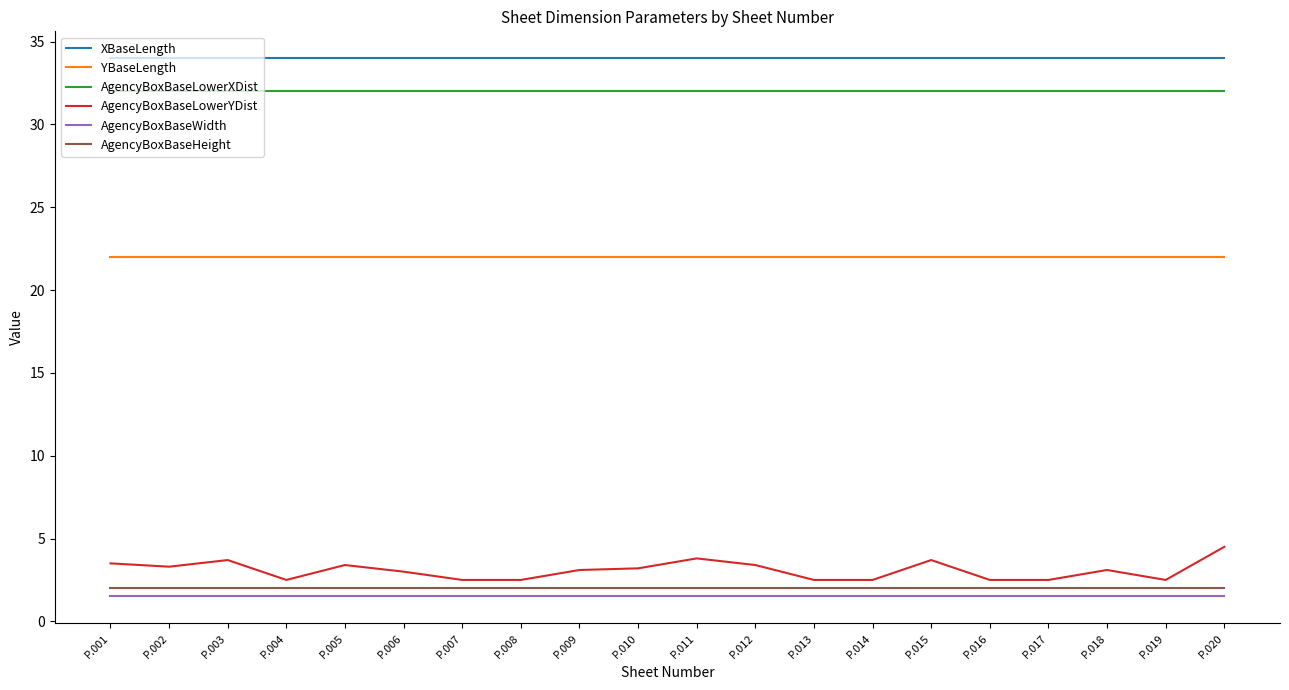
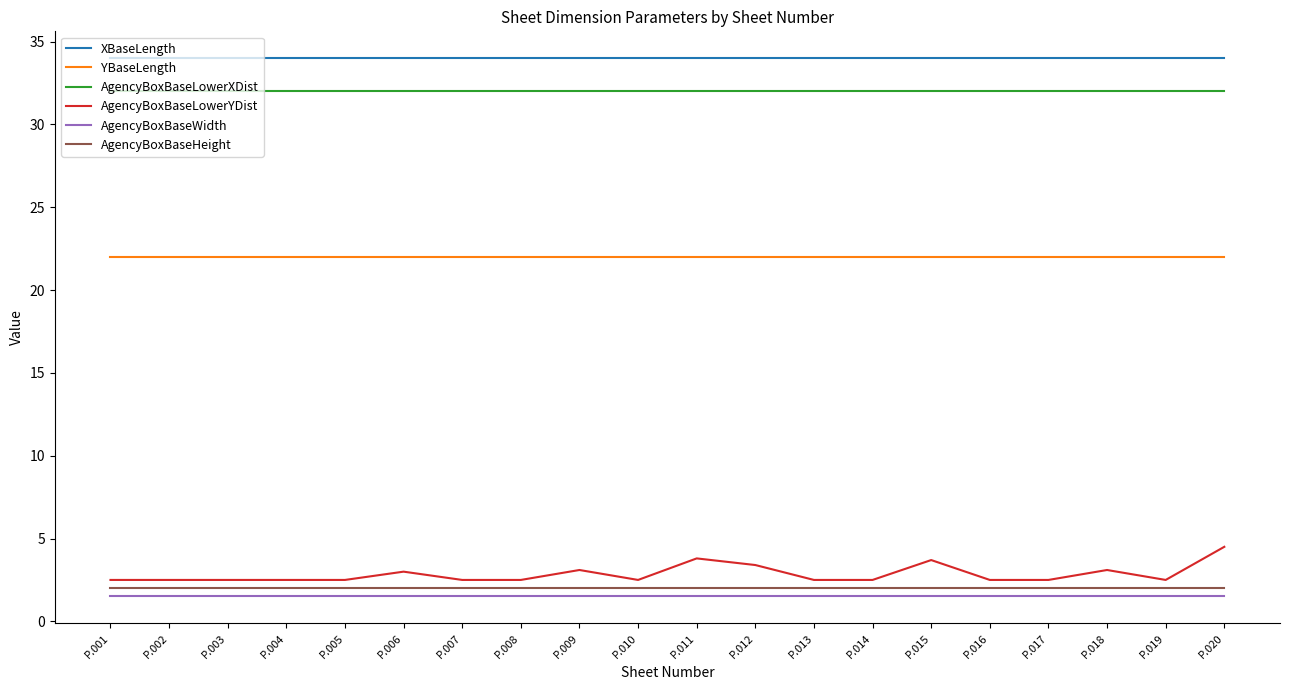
  {
    "XBaseLength": {
      "P.004": 34.0,
      "P.005": 34.0,
      "P.006": 34.0,
      "P.007": 34.0,
      "P.008": 34.0,
      "P.009": 34.0,
      "P.010": 34.0,
      "P.011": 34.0,
      "P.012": 34.0,
      "P.013": 34.0,
      "P.014": 34.0,
      "P.015": 34.0,
      "P.016": 34.0,
      "P.017": 34.0,
      "P.018": 34.0,
      "P.019": 34.0,
      "P.020": 34.0
    },
    "YBaseLength": {
      "P.001": 22.0,
      "P.002": 22.0,
      "P.003": 22.0,
      "P.004": 22.0,
      "P.005": 22.0,
      "P.006": 22.0,
      "P.007": 22.0,
      "P.008": 22.0,
      "P.009": 22.0,
      "P.010": 22.0,
      "P.011": 22.0,
      "P.012": 22.0,
      "P.013": 22.0,
      "P.014": 22.0,
      "P.015": 22.0,
      "P.016": 22.0,
      "P.017": 22.0,
      "P.018": 22.0,
      "P.019": 22.0,
      "P.020": 22.0
    },
    "AgencyBoxBaseLowerXDist": {
      "P.004": 32.0,
      "P.005": 32.0,
      "P.006": 32.0,
      "P.007": 32.0,
      "P.008": 32.0,
      "P.009": 32.0,
      "P.010": 32.0,
      "P.011": 32.0,
      "P.012": 32.0,
      "P.013": 32.0,
      "P.014": 32.0,
      "P.015": 32.0,
      "P.016": 32.0,
      "P.017": 32.0,
      "P.018": 32.0,
      "P.019": 32.0,
      "P.020": 32.0
    },
    "AgencyBoxBaseLowerYDist": {
-     "P.001": 3.5,
-     "P.002": 3.3,
-     "P.003": 3.7,
+     "P.001": 2.5,
+     "P.002": 2.5,
+     "P.003": 2.5,
      "P.004": 2.5,
-     "P.005": 3.4,
+     "P.005": 2.5,
      "P.006": 3.0,
      "P.007": 2.5,
      "P.008": 2.5,
      "P.009": 3.1,
-     "P.010": 3.2,
+     "P.010": 2.5,
      "P.011": 3.8,
      "P.012": 3.4,
      "P.013": 2.5,
      "P.014": 2.5,
      "P.015": 3.7,
      "P.016": 2.5,
      "P.017": 2.5,
      "P.018": 3.1,
      "P.019": 2.5,
      "P.020": 4.5
    },
    "AgencyBoxBaseWidth": {
      "P.001": 1.5,
      "P.002": 1.5,
      "P.003": 1.5,
      "P.004": 1.5,
      "P.005": 1.5,
      "P.006": 1.5,
      "P.007": 1.5,
      "P.008": 1.5,
      "P.009": 1.5,
      "P.010": 1.5,
      "P.011": 1.5,
      "P.012": 1.5,
      "P.013": 1.5,
      "P.014": 1.5,
      "P.015": 1.5,
      "P.016": 1.5,
      "P.017": 1.5,
      "P.018": 1.5,
      "P.019": 1.5,
      "P.020": 1.5
    },
    "AgencyBoxBaseHeight": {
      "P.001": 2.0,
      "P.002": 2.0,
      "P.003": 2.0,
      "P.004": 2.0,
      "P.005": 2.0,
      "P.006": 2.0,
      "P.007": 2.0,
      "P.008": 2.0,
      "P.009": 2.0,
      "P.010": 2.0,
      "P.011": 2.0,
      "P.012": 2.0,
      "P.013": 2.0,
      "P.014": 2.0,
      "P.015": 2.0,
      "P.016": 2.0,
      "P.017": 2.0,
      "P.018": 2.0,
      "P.019": 2.0,
      "P.020": 2.0
    }
  }
